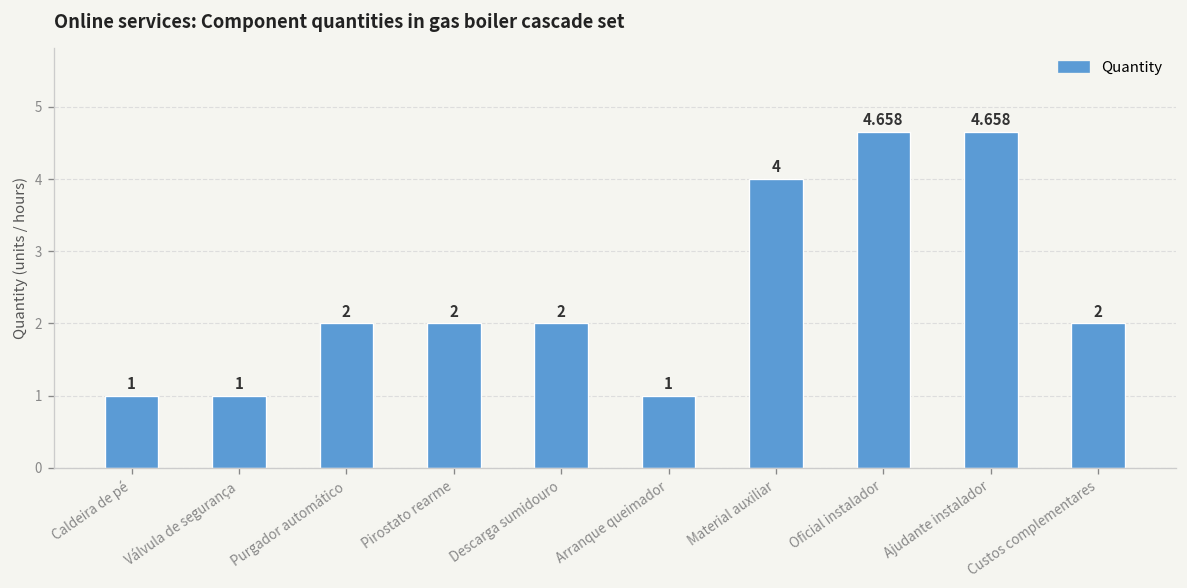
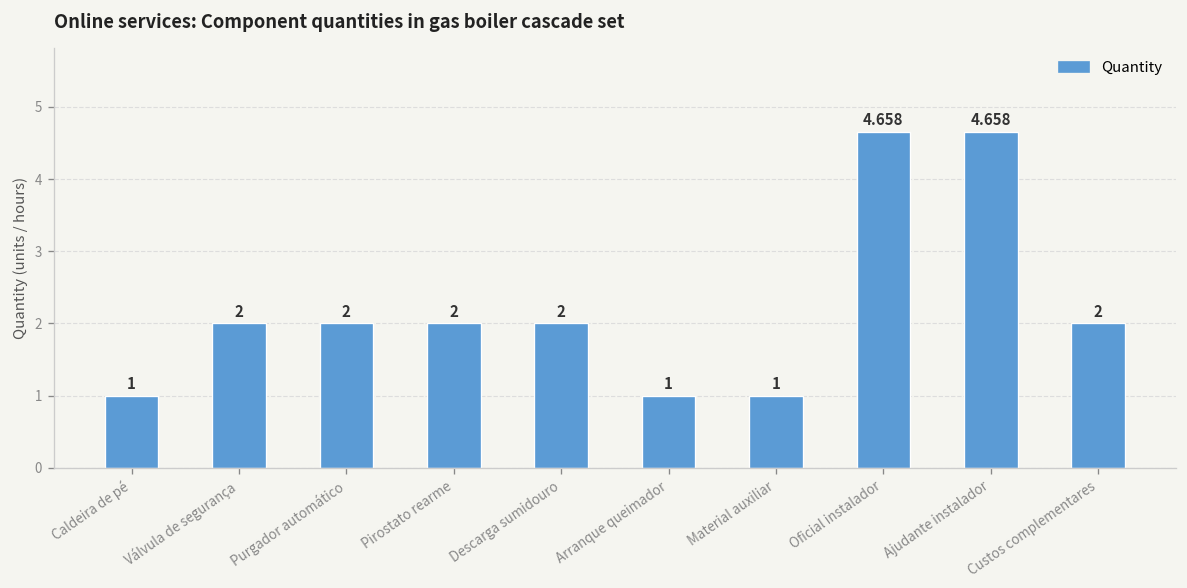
  {
    "Caldeira de pé": 1,
-   "Válvula de segurança": 1,
+   "Válvula de segurança": 2,
    "Purgador automático": 2,
    "Pirostato rearme": 2,
    "Descarga sumidouro": 2,
    "Arranque queimador": 1,
-   "Material auxiliar": 4,
+   "Material auxiliar": 1,
    "Oficial instalador": 4.658,
    "Ajudante instalador": 4.658,
    "Custos complementares": 2
  }
